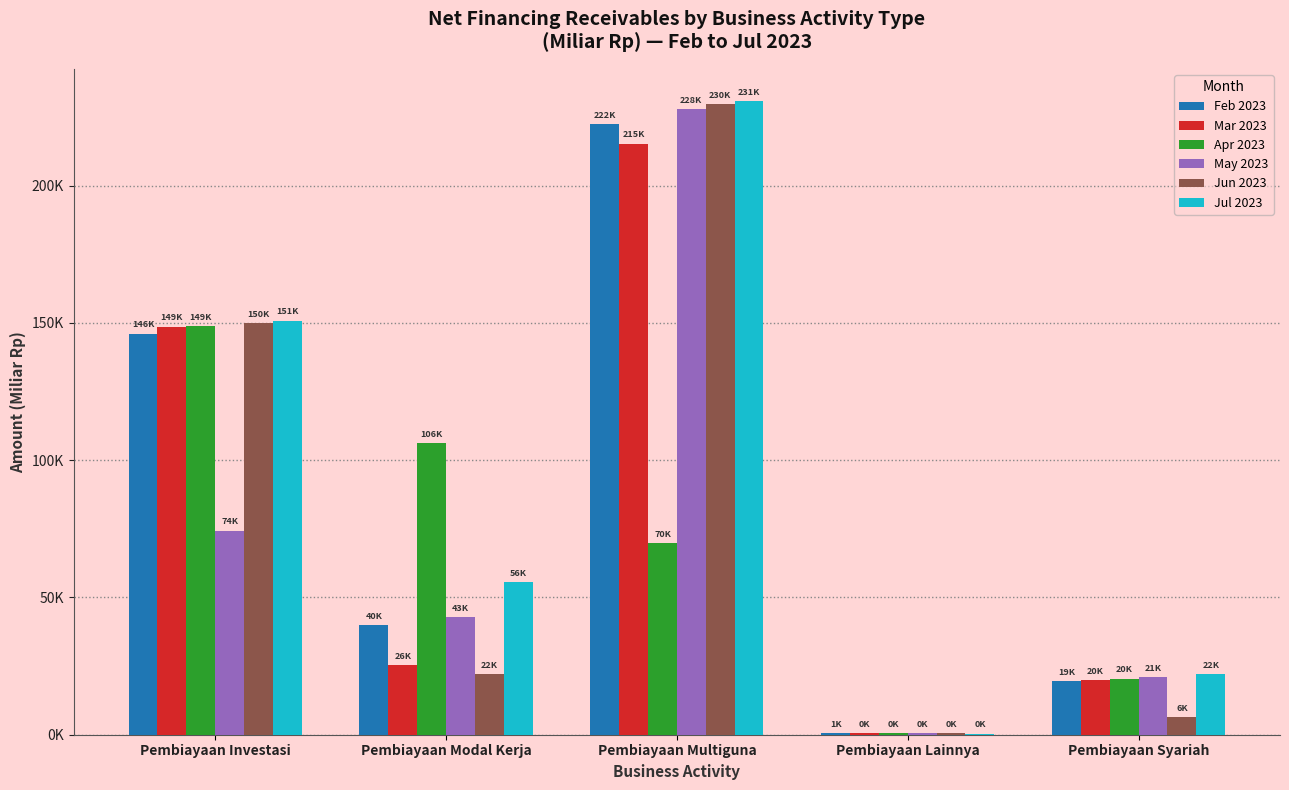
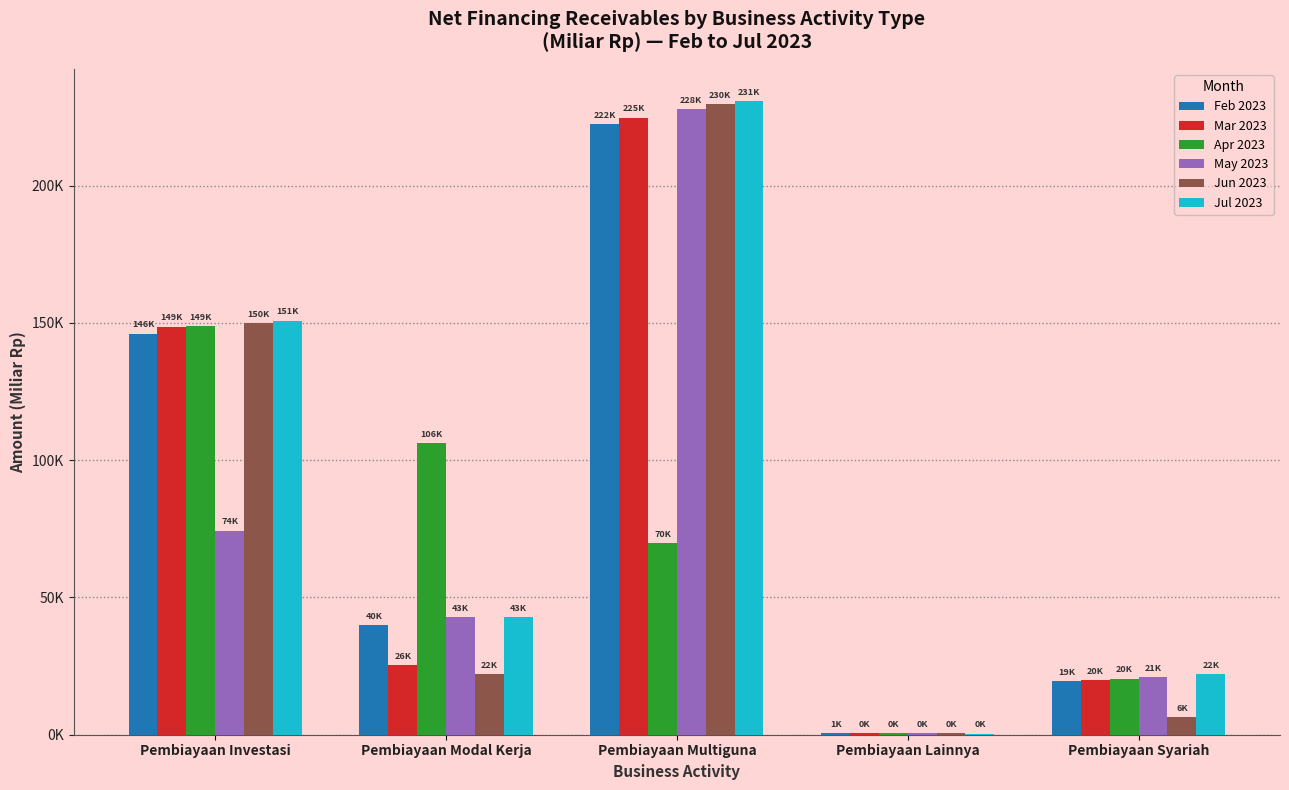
  {
    "Feb 2023": {
      "Pembiayaan Investasi": "146K",
      "Pembiayaan Modal Kerja": "40K",
      "Pembiayaan Multiguna": "222K",
      "Pembiayaan Lainnya": "1K",
      "Pembiayaan Syariah": "19K"
    },
    "Mar 2023": {
      "Pembiayaan Investasi": "149K",
      "Pembiayaan Modal Kerja": "26K",
-     "Pembiayaan Multiguna": "215K",
+     "Pembiayaan Multiguna": "225K",
      "Pembiayaan Syariah": "20K"
    },
    "Apr 2023": {
      "Pembiayaan Investasi": "149K",
      "Pembiayaan Modal Kerja": "106K",
      "Pembiayaan Multiguna": "70K",
      "Pembiayaan Syariah": "20K"
    },
    "May 2023": {
      "Pembiayaan Investasi": "74K",
      "Pembiayaan Modal Kerja": "43K",
      "Pembiayaan Multiguna": "228K",
      "Pembiayaan Syariah": "21K"
    },
    "Jun 2023": {
      "Pembiayaan Investasi": "150K",
      "Pembiayaan Modal Kerja": "22K",
      "Pembiayaan Multiguna": "230K",
      "Pembiayaan Syariah": "6K"
    },
    "Jul 2023": {
      "Pembiayaan Investasi": "151K",
-     "Pembiayaan Modal Kerja": "56K",
+     "Pembiayaan Modal Kerja": "43K",
      "Pembiayaan Multiguna": "231K",
      "Pembiayaan Syariah": "22K"
    }
  }
